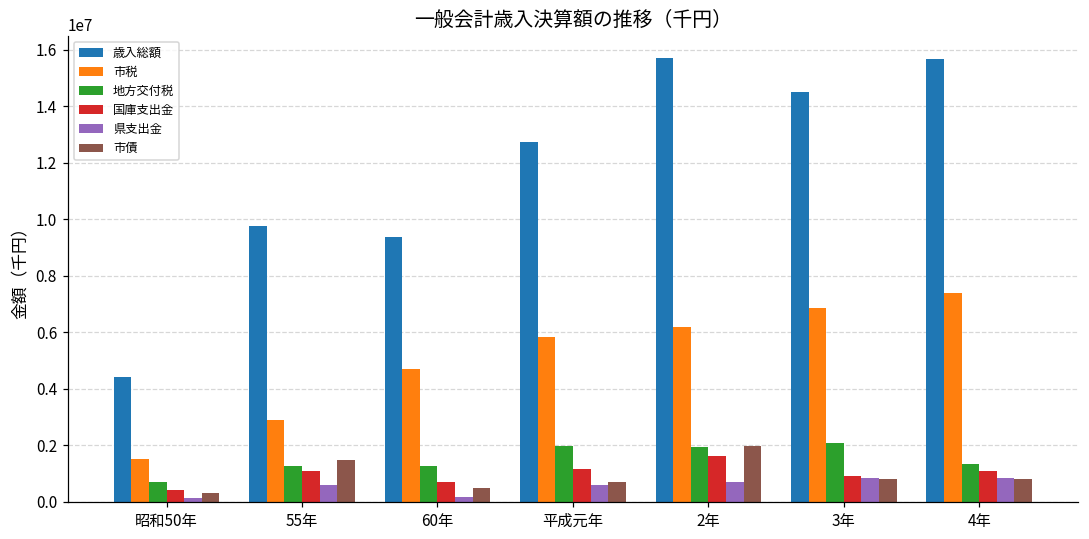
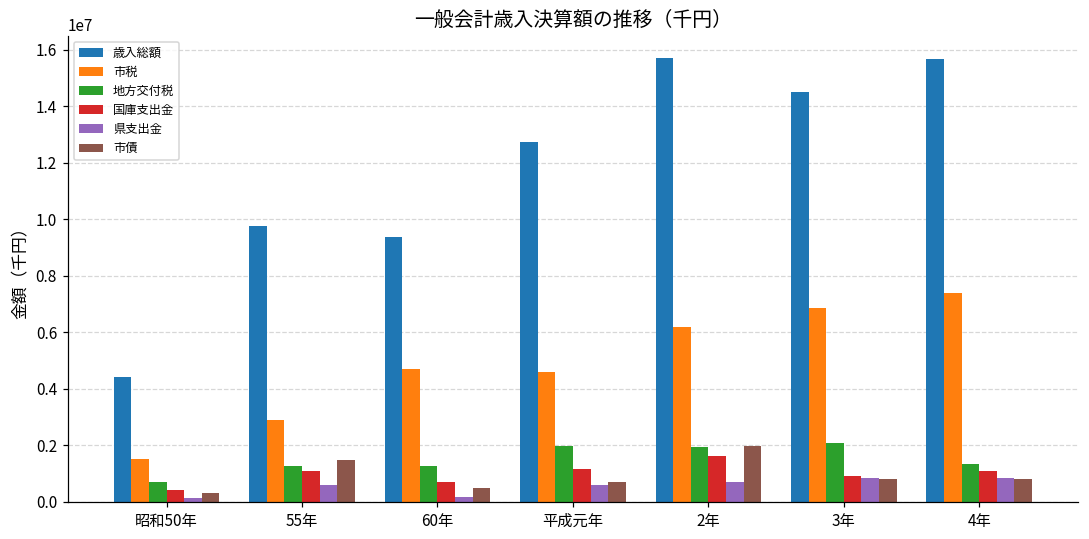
  {
    "歳入総額": {
      "昭和50年": 4400000,
      "55年": 9800000,
      "60年": 9400000,
      "平成元年": 12700000,
      "2年": 15700000,
      "3年": 14500000,
      "4年": 15700000
    },
    "市税": {
      "昭和50年": 1500000,
      "55年": 2900000,
      "60年": 4700000,
-     "平成元年": 5800000,
+     "平成元年": 4600000,
      "2年": 6200000,
      "3年": 6800000,
      "4年": 7400000
    },
    "地方交付税": {
      "昭和50年": 700000,
      "55年": 1300000,
      "60年": 1300000,
      "平成元年": 2000000,
      "2年": 1900000,
      "3年": 2100000,
      "4年": 1300000
    },
    "国庫支出金": {
      "昭和50年": 400000,
      "55年": 1100000,
      "60年": 700000,
      "平成元年": 1200000,
      "2年": 1600000,
      "3年": 900000,
      "4年": 1100000
    },
    "県支出金": {
      "昭和50年": 100000,
      "55年": 600000,
      "60年": 200000,
      "平成元年": 600000,
      "2年": 700000,
      "3年": 800000,
      "4年": 800000
    },
    "市債": {
      "昭和50年": 300000,
      "55年": 1500000,
      "60年": 500000,
      "平成元年": 700000,
      "2年": 2000000,
      "3年": 800000,
      "4年": 800000
    }
  }
